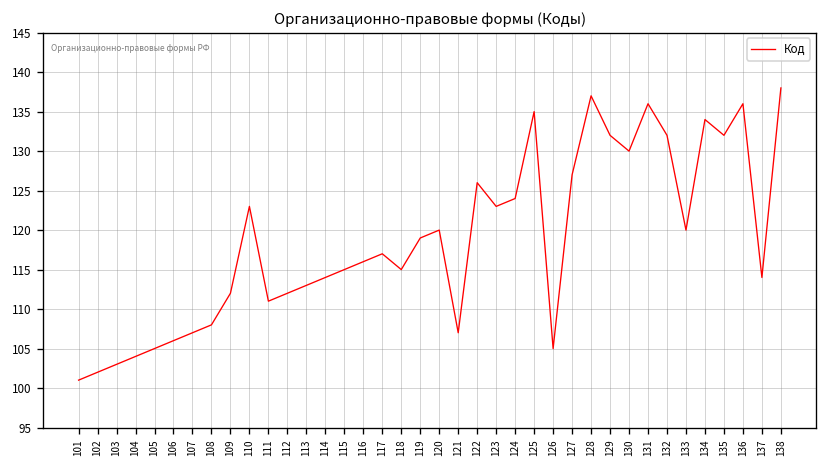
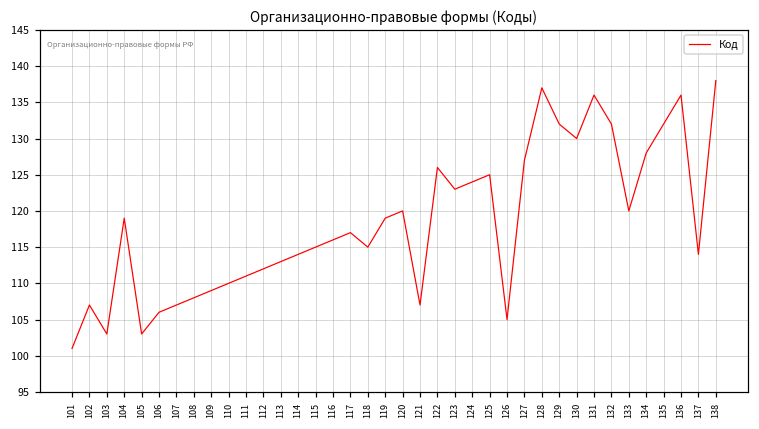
  {
    "101": 101,
-   "102": 102,
+   "102": 107,
    "103": 103,
-   "104": 104,
-   "105": 105,
+   "104": 119,
+   "105": 103,
    "106": 106,
    "107": 107,
    "108": 108,
-   "109": 112,
-   "110": 123,
+   "109": 109,
+   "110": 110,
    "111": 111,
    "112": 112,
    "113": 113,
    "114": 114,
    "115": 115,
    "116": 116,
    "117": 117,
    "118": 115,
    "119": 119,
    "120": 120,
    "121": 107,
    "122": 126,
    "123": 123,
    "124": 124,
-   "125": 135,
+   "125": 125,
    "126": 105,
    "127": 127,
    "128": 137,
    "129": 132,
    "130": 130,
    "131": 136,
    "132": 132,
    "133": 120,
-   "134": 134,
+   "134": 128,
    "135": 132,
    "136": 136,
    "137": 114,
    "138": 138
  }
